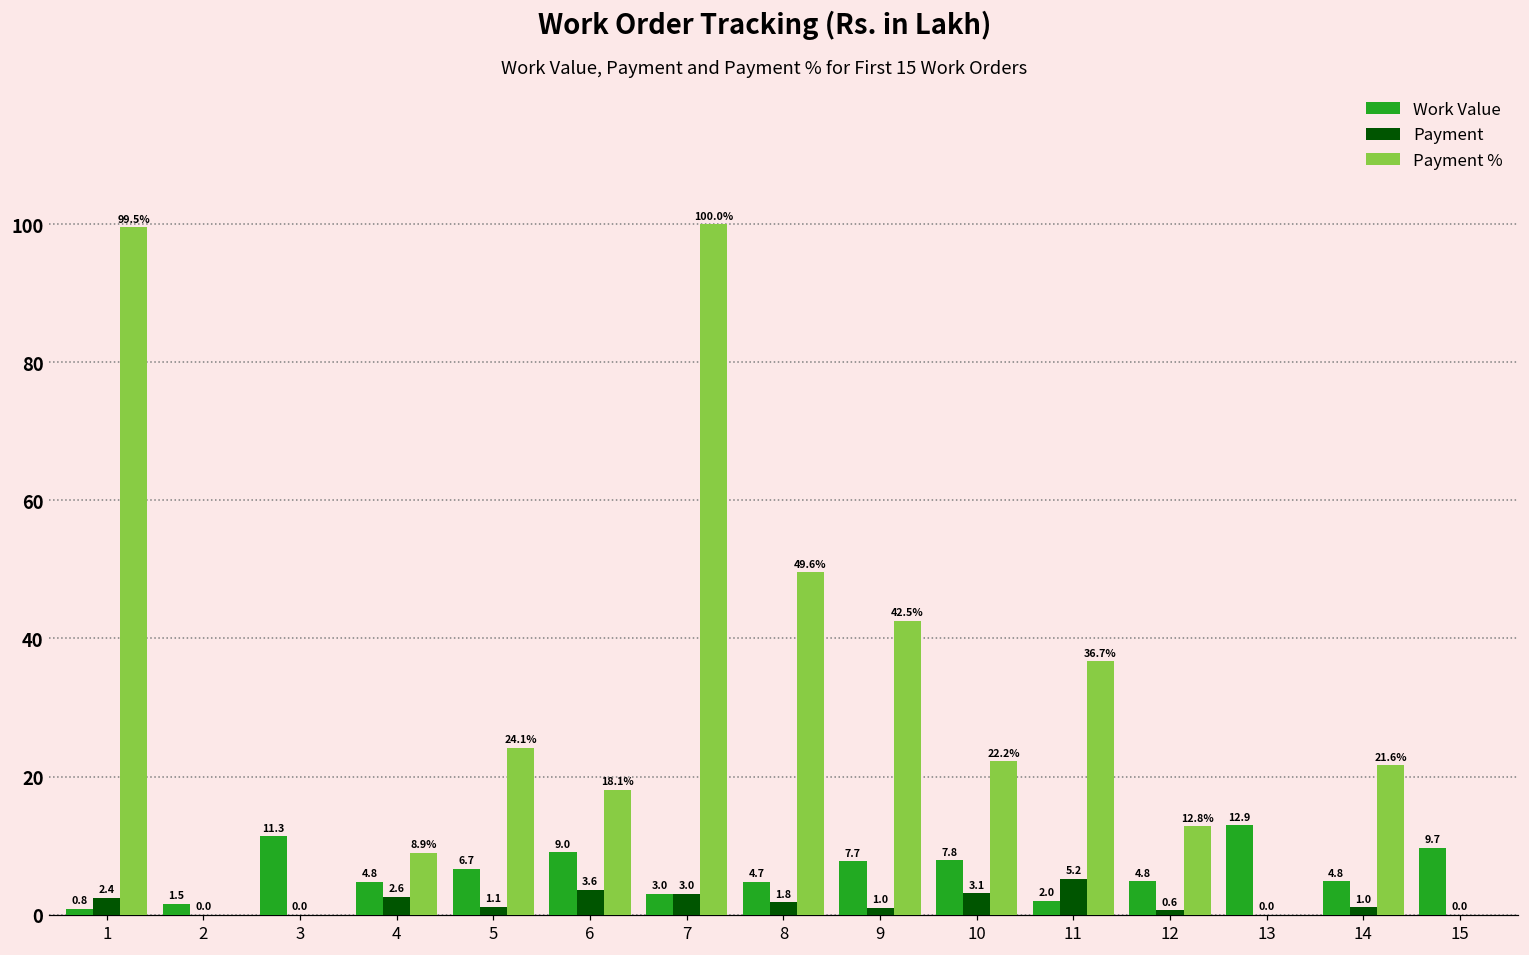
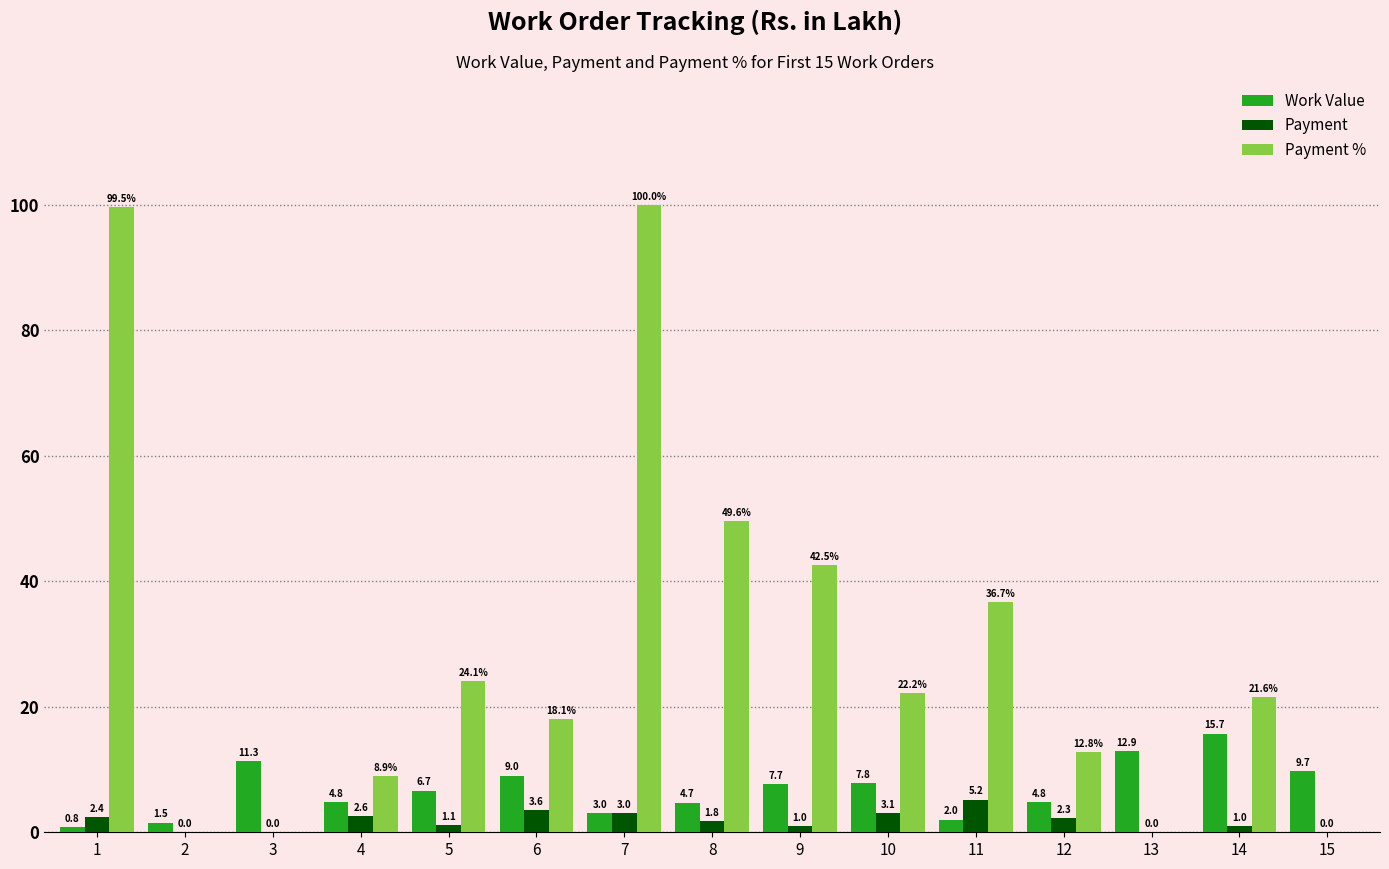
  {
    "Work Value": {
      "1": "0.8",
      "2": "1.5",
      "3": "11.3",
      "4": "4.8",
      "5": "6.7",
      "6": "9.0",
      "7": "3.0",
      "8": "4.7",
      "9": "7.7",
      "10": "7.8",
      "11": "2.0",
      "12": "4.8",
      "13": "12.9",
-     "14": "4.8",
+     "14": "15.7",
      "15": "9.7"
    },
    "Payment": {
      "1": "2.4",
      "2": "0.0",
      "3": "0.0",
      "4": "2.6",
      "5": "1.1",
      "6": "3.6",
      "7": "3.0",
      "8": "1.8",
      "9": "1.0",
      "10": "3.1",
      "11": "5.2",
-     "12": "0.6",
+     "12": "2.3",
      "13": "0.0",
      "14": "1.0",
      "15": "0.0"
    },
    "Payment %": {
      "1": "99.5%",
      "4": "8.9%",
      "5": "24.1%",
      "6": "18.1%",
      "7": "100.0%",
      "8": "49.6%",
      "9": "42.5%",
      "10": "22.2%",
      "11": "36.7%",
      "12": "12.8%",
      "14": "21.6%"
    }
  }
